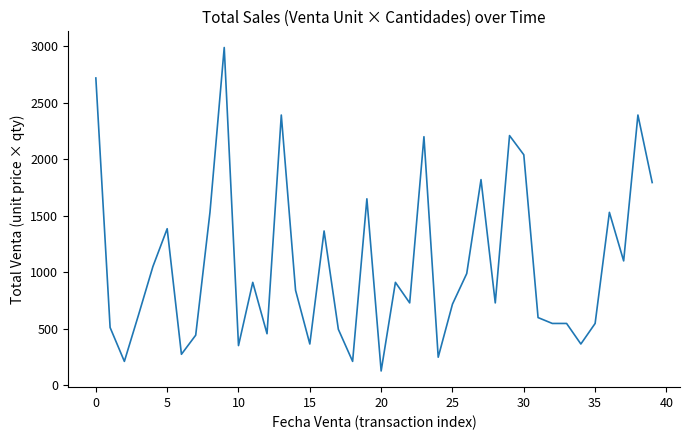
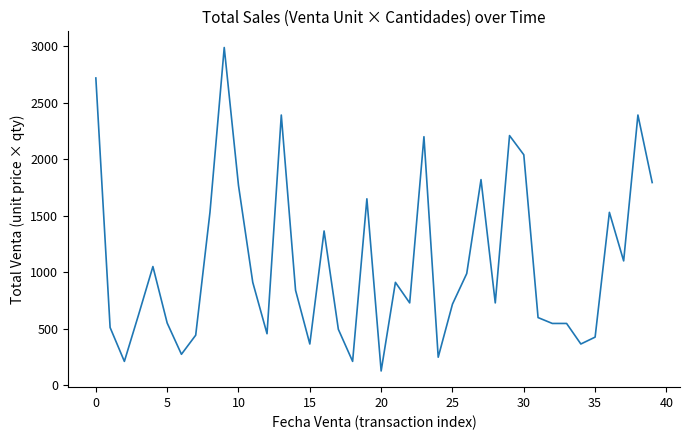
  {
    "0": 2720,
-   "5": 1390,
-   "10": 350,
+   "5": 550,
+   "10": 1770,
    "15": 360,
    "20": 130,
    "25": 720,
    "30": 2040,
-   "35": 550
+   "35": 430
  }
